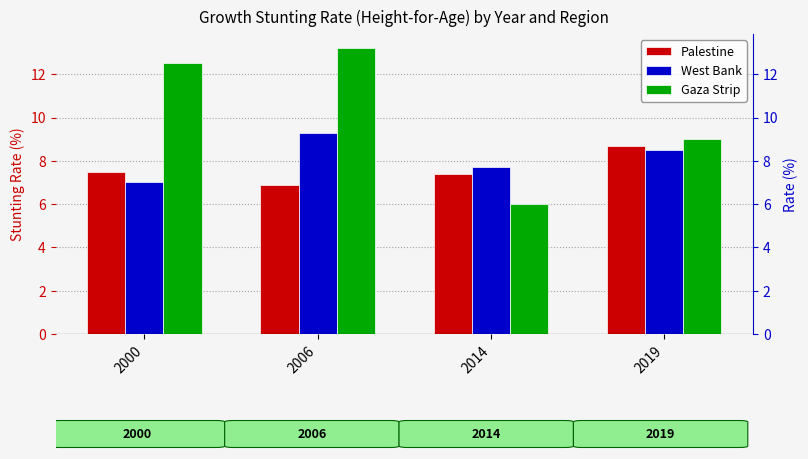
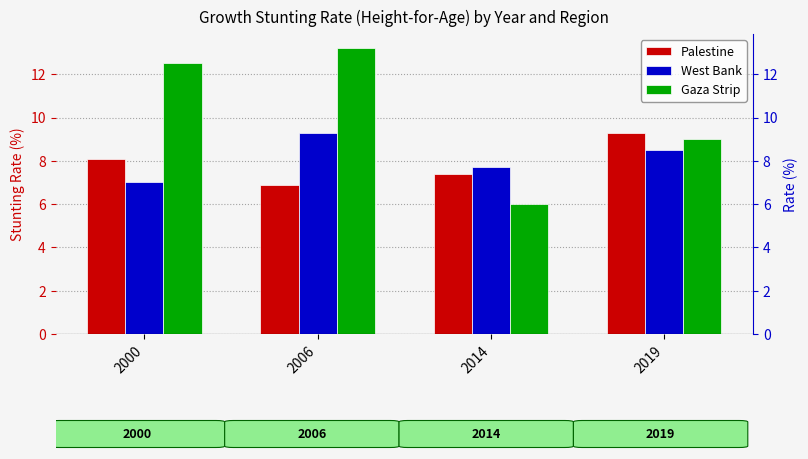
  {
    "Palestine": {
-     "2000": 7.5,
+     "2000": 8.1,
      "2006": 6.9,
      "2014": 7.4,
-     "2019": 8.7
+     "2019": 9.3
    },
    "West Bank": {
      "2000": 7.0,
      "2006": 9.3,
      "2014": 7.7,
      "2019": 8.5
    },
    "Gaza Strip": {
      "2000": 12.5,
      "2006": 13.2,
      "2014": 6.0,
      "2019": 9.0
    }
  }
